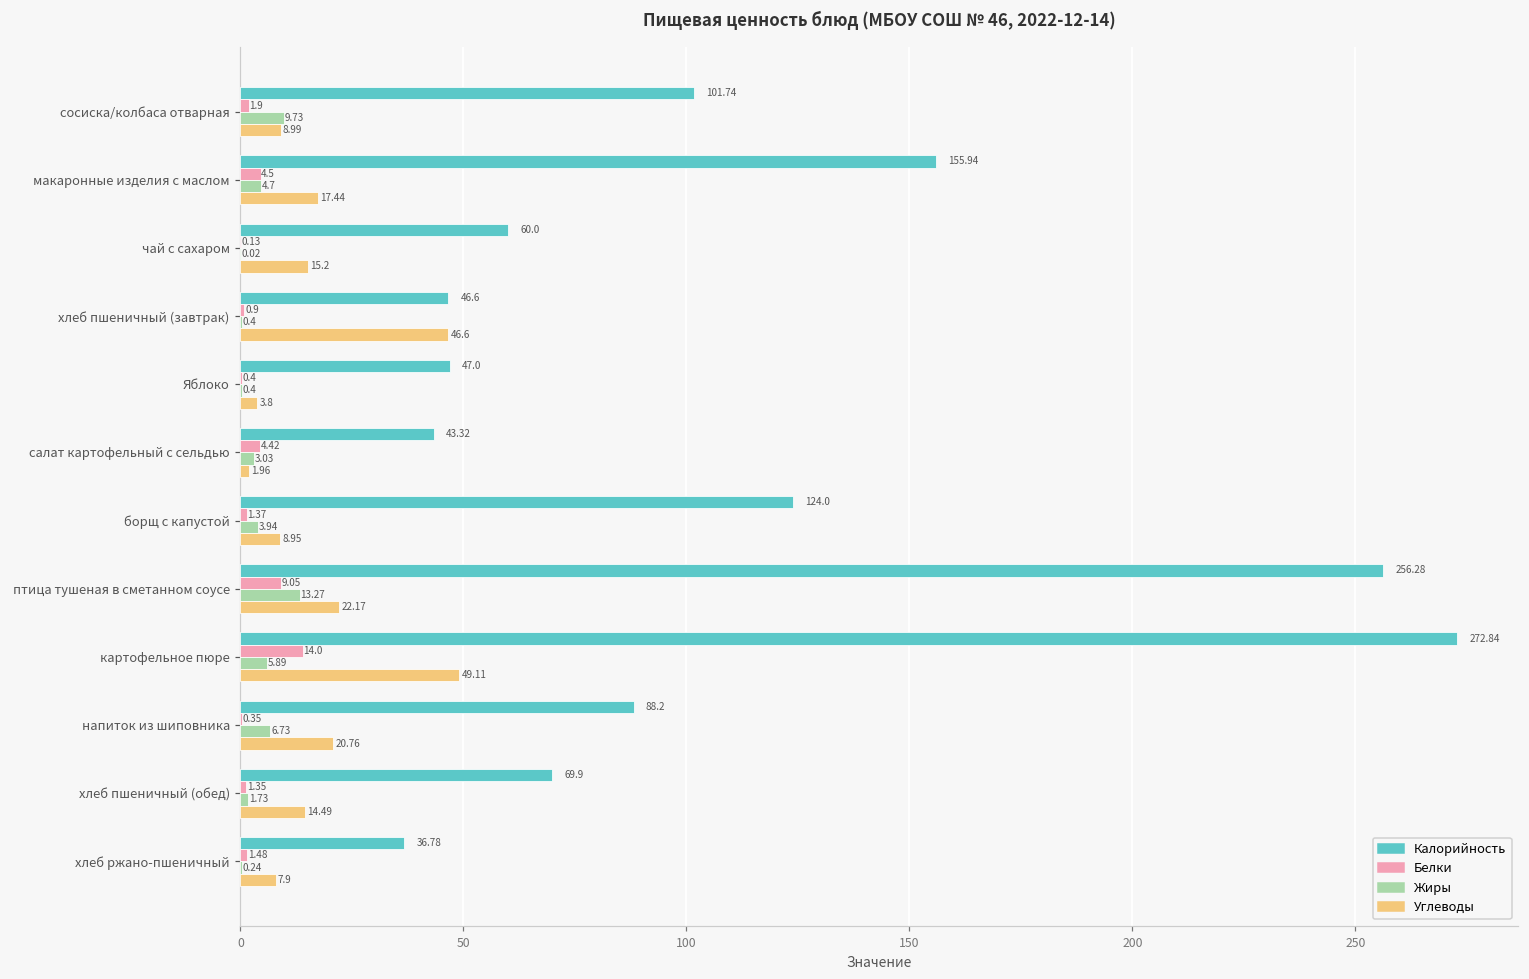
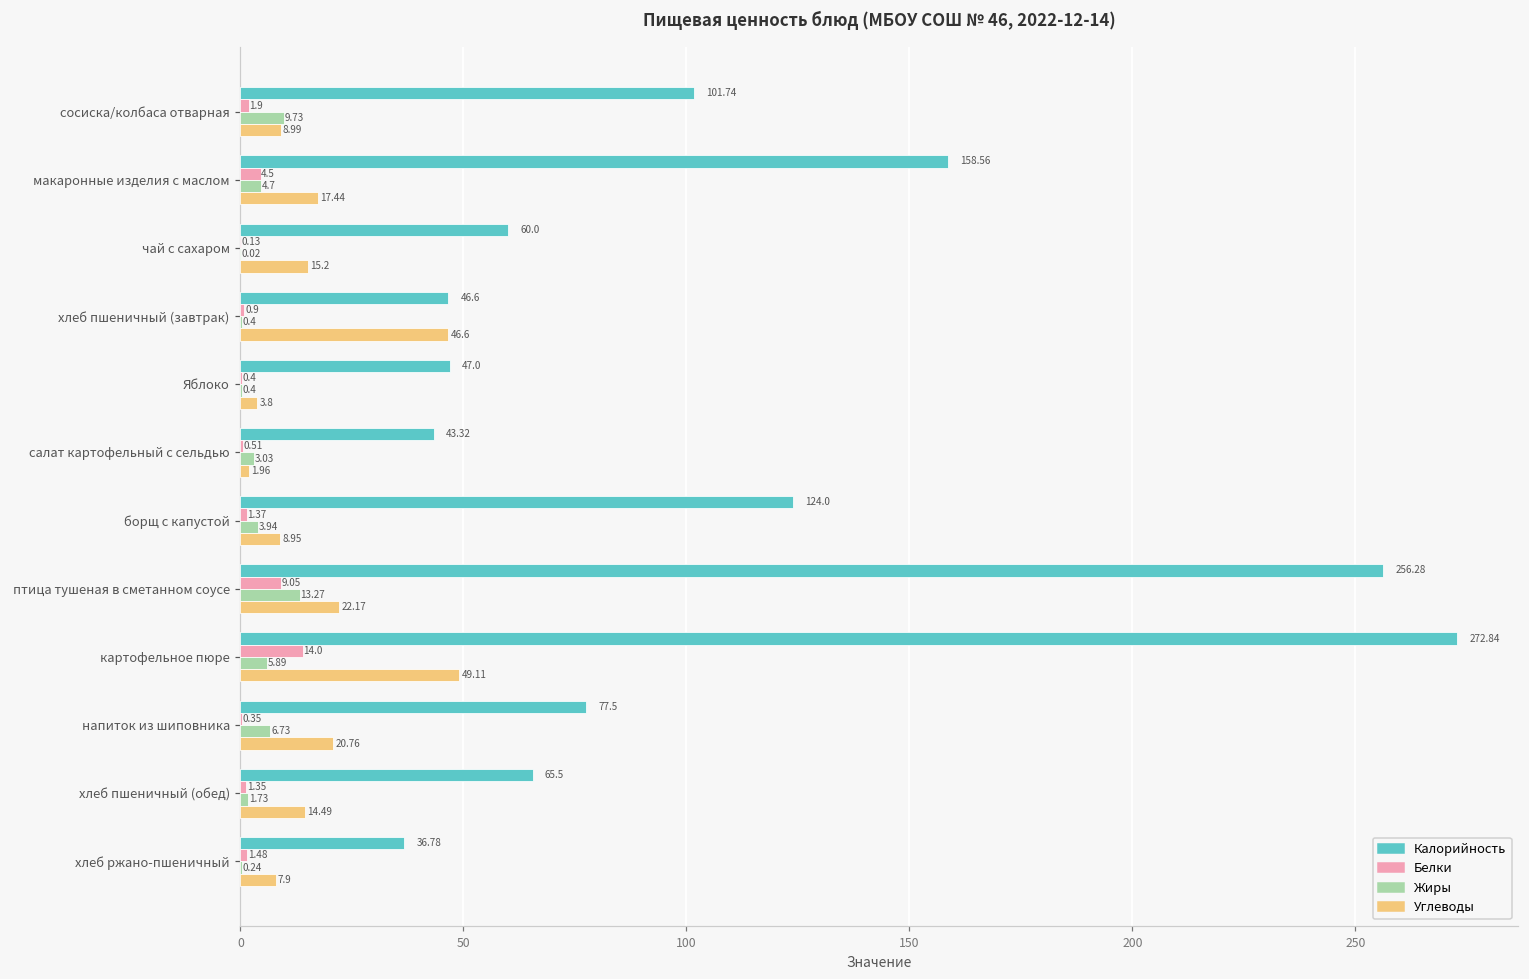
  {
    "Калорийность": {
      "сосиска/колбаса отварная": 101.74,
-     "макаронные изделия с маслом": 155.94,
+     "макаронные изделия с маслом": 158.56,
      "чай с сахаром": 60.0,
      "хлеб пшеничный (завтрак)": 46.6,
      "Яблоко": 47.0,
      "салат картофельный с сельдью": 43.32,
      "борщ с капустой": 124.0,
      "птица тушеная в сметанном соусе": 256.28,
      "картофельное пюре": 272.84,
-     "напиток из шиповника": 88.2,
-     "хлеб пшеничный (обед)": 69.9,
+     "напиток из шиповника": 77.5,
+     "хлеб пшеничный (обед)": 65.5,
      "хлеб ржано-пшеничный": 36.78
    },
    "Белки": {
      "сосиска/колбаса отварная": 1.9,
      "макаронные изделия с маслом": 4.5,
      "чай с сахаром": 0.13,
      "хлеб пшеничный (завтрак)": 0.9,
      "Яблоко": 0.4,
-     "салат картофельный с сельдью": 4.42,
+     "салат картофельный с сельдью": 0.51,
      "борщ с капустой": 1.37,
      "птица тушеная в сметанном соусе": 9.05,
      "картофельное пюре": 14.0,
      "напиток из шиповника": 0.35,
      "хлеб пшеничный (обед)": 1.35,
      "хлеб ржано-пшеничный": 1.48
    },
    "Жиры": {
      "сосиска/колбаса отварная": 9.73,
      "макаронные изделия с маслом": 4.7,
      "чай с сахаром": 0.02,
      "хлеб пшеничный (завтрак)": 0.4,
      "Яблоко": 0.4,
      "салат картофельный с сельдью": 3.03,
      "борщ с капустой": 3.94,
      "птица тушеная в сметанном соусе": 13.27,
      "картофельное пюре": 5.89,
      "напиток из шиповника": 6.73,
      "хлеб пшеничный (обед)": 1.73,
      "хлеб ржано-пшеничный": 0.24
    },
    "Углеводы": {
      "сосиска/колбаса отварная": 8.99,
      "макаронные изделия с маслом": 17.44,
      "чай с сахаром": 15.2,
      "хлеб пшеничный (завтрак)": 46.6,
      "Яблоко": 3.8,
      "салат картофельный с сельдью": 1.96,
      "борщ с капустой": 8.95,
      "птица тушеная в сметанном соусе": 22.17,
      "картофельное пюре": 49.11,
      "напиток из шиповника": 20.76,
      "хлеб пшеничный (обед)": 14.49,
      "хлеб ржано-пшеничный": 7.9
    }
  }
